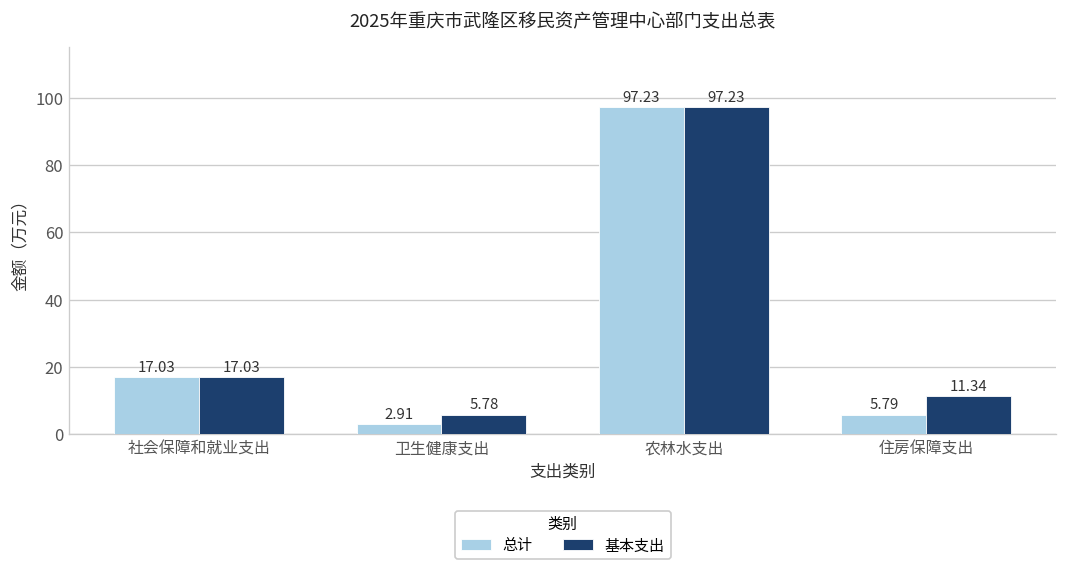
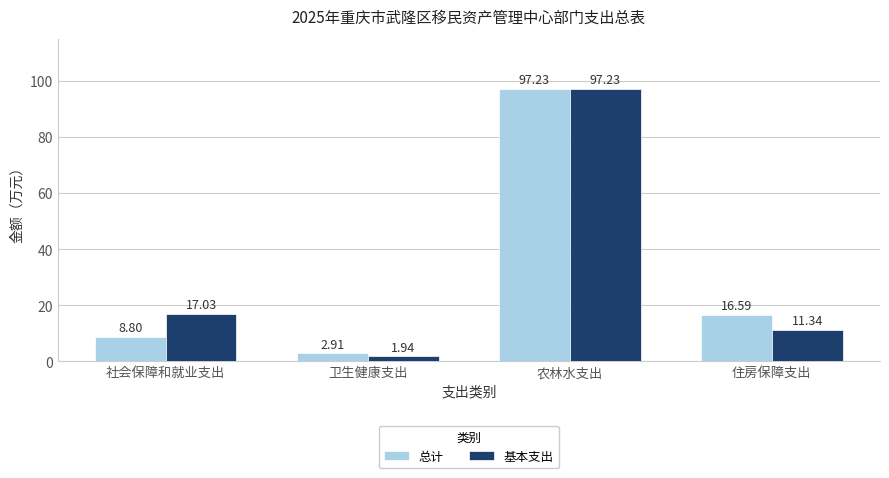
  {
    "总计": {
-     "社会保障和就业支出": 17.03,
+     "社会保障和就业支出": 8.80,
      "卫生健康支出": 2.91,
      "农林水支出": 97.23,
-     "住房保障支出": 5.79
+     "住房保障支出": 16.59
    },
    "基本支出": {
      "社会保障和就业支出": 17.03,
-     "卫生健康支出": 5.78,
+     "卫生健康支出": 1.94,
      "农林水支出": 97.23,
      "住房保障支出": 11.34
    }
  }
